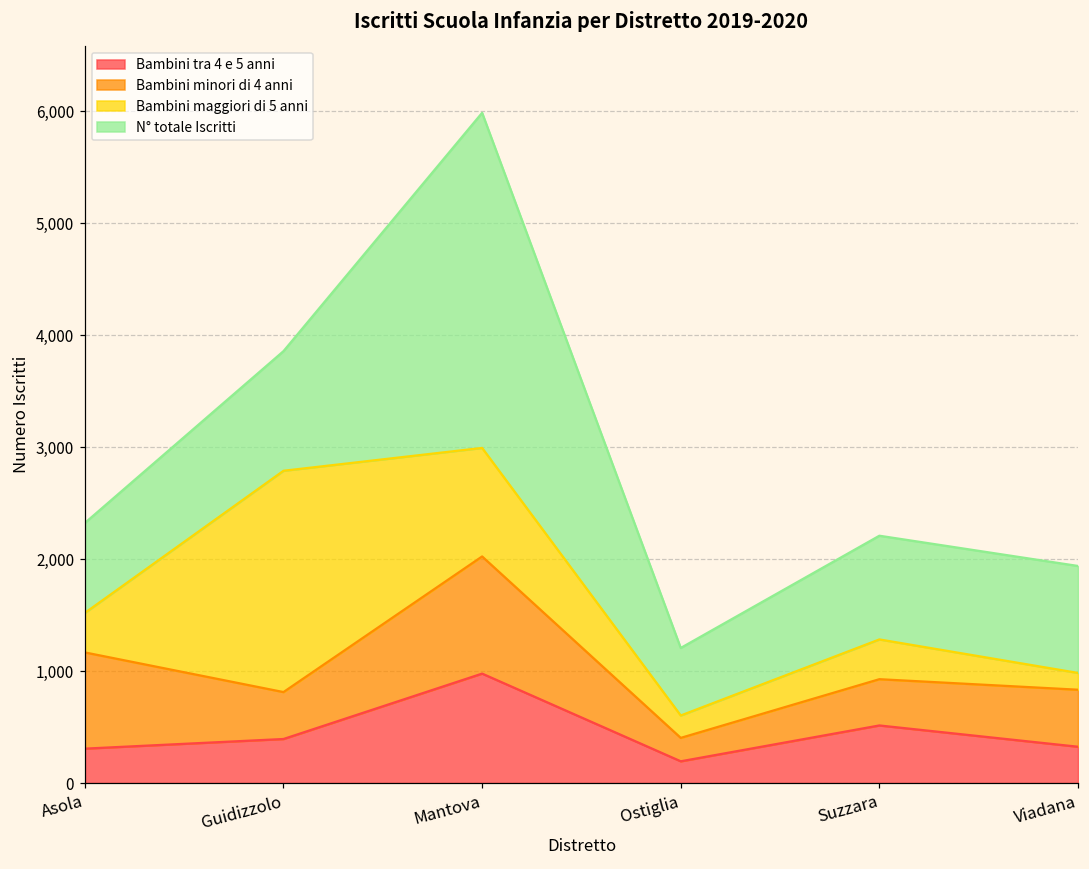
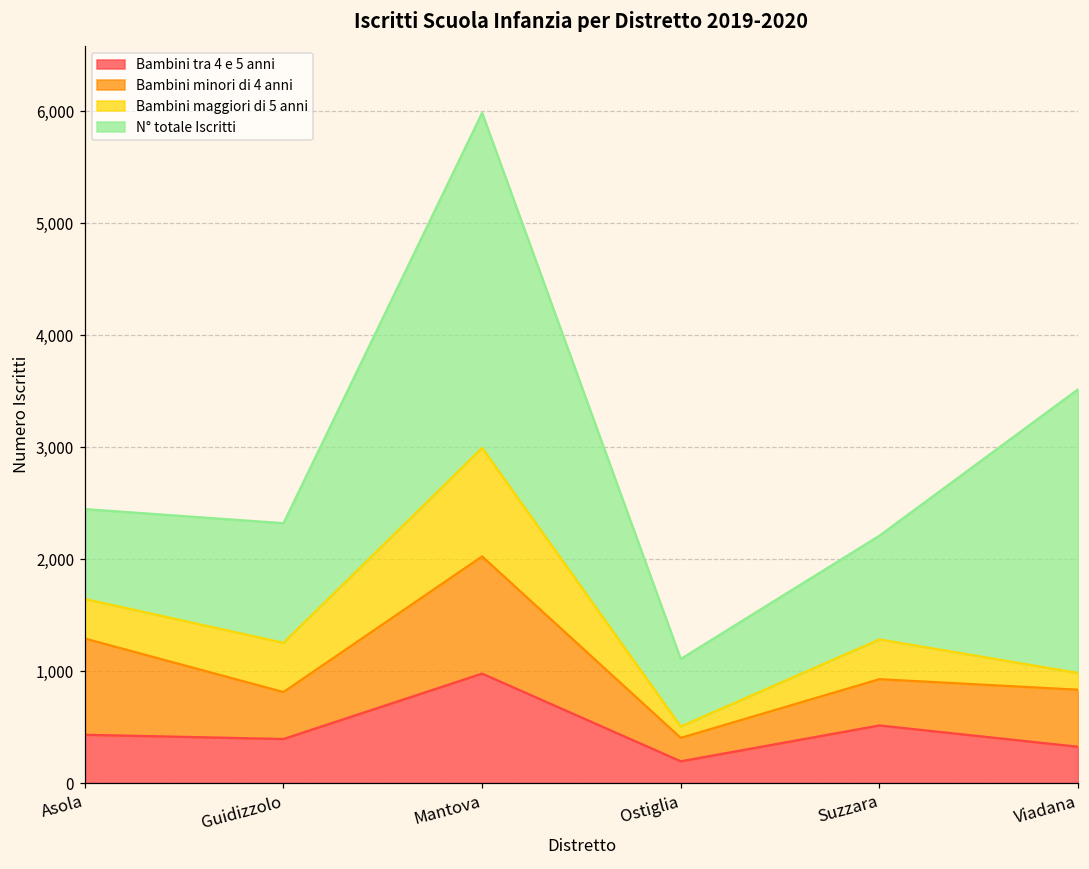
  {
    "Bambini tra 4 e 5 anni": {
-     "Asola": "310",
+     "Asola": "430",
      "Guidizzolo": "390",
      "Mantova": "980",
      "Ostiglia": "190",
      "Suzzara": "510",
      "Viadana": "320"
    },
    "Bambini minori di 4 anni": {
      "Asola": "860",
      "Guidizzolo": "420",
      "Mantova": "1,050",
      "Ostiglia": "210",
      "Suzzara": "410",
      "Viadana": "510"
    },
    "Bambini maggiori di 5 anni": {
      "Asola": "350",
-     "Guidizzolo": "1,980",
+     "Guidizzolo": "440",
      "Mantova": "970",
-     "Ostiglia": "200",
+     "Ostiglia": "100",
      "Suzzara": "360",
      "Viadana": "150"
    },
    "N° totale Iscritti": {
      "Asola": "800",
      "Guidizzolo": "1,070",
      "Mantova": "2,990",
      "Ostiglia": "600",
      "Suzzara": "930",
-     "Viadana": "960"
+     "Viadana": "2,530"
    }
  }
